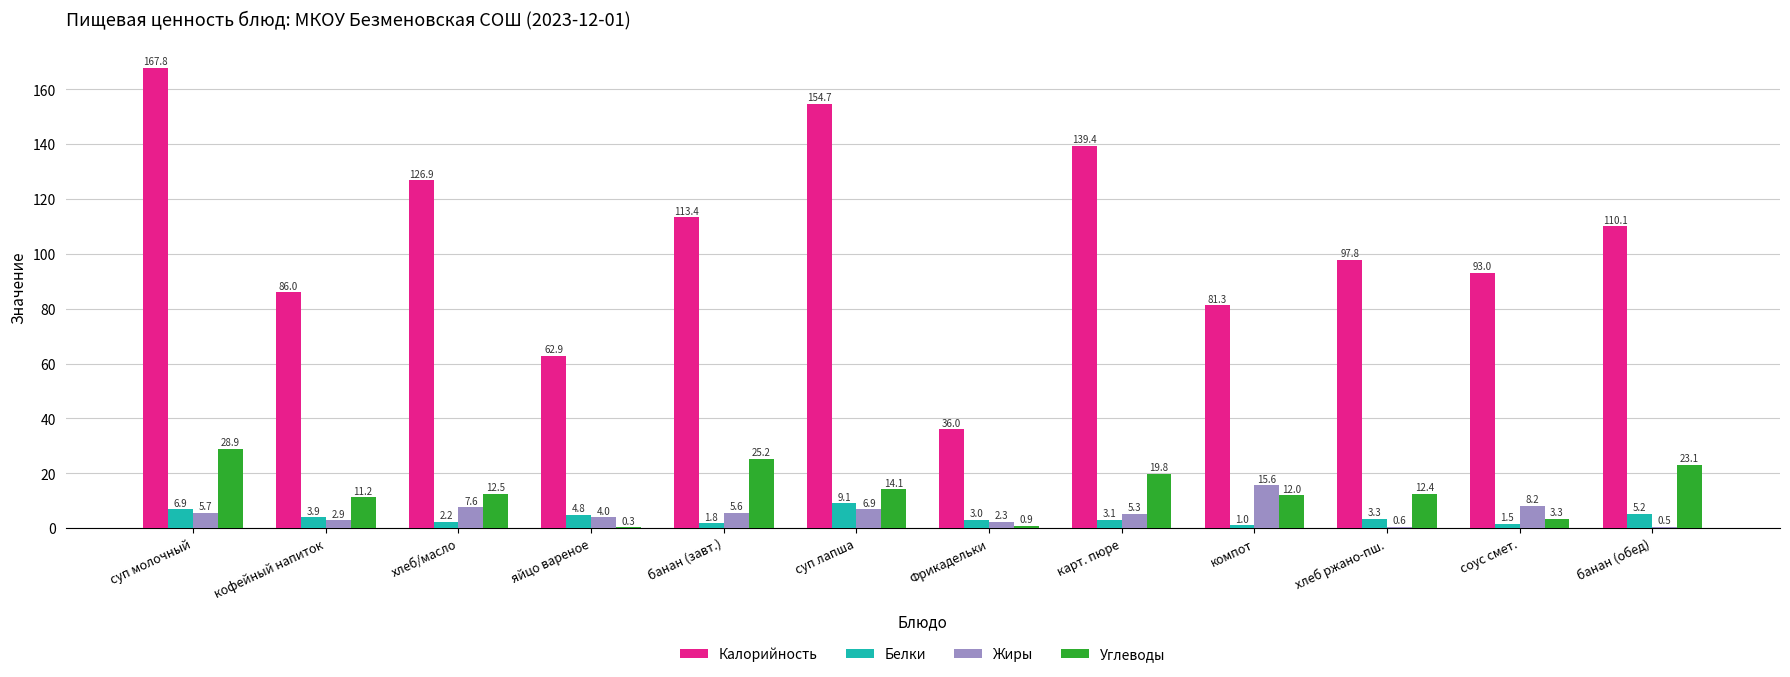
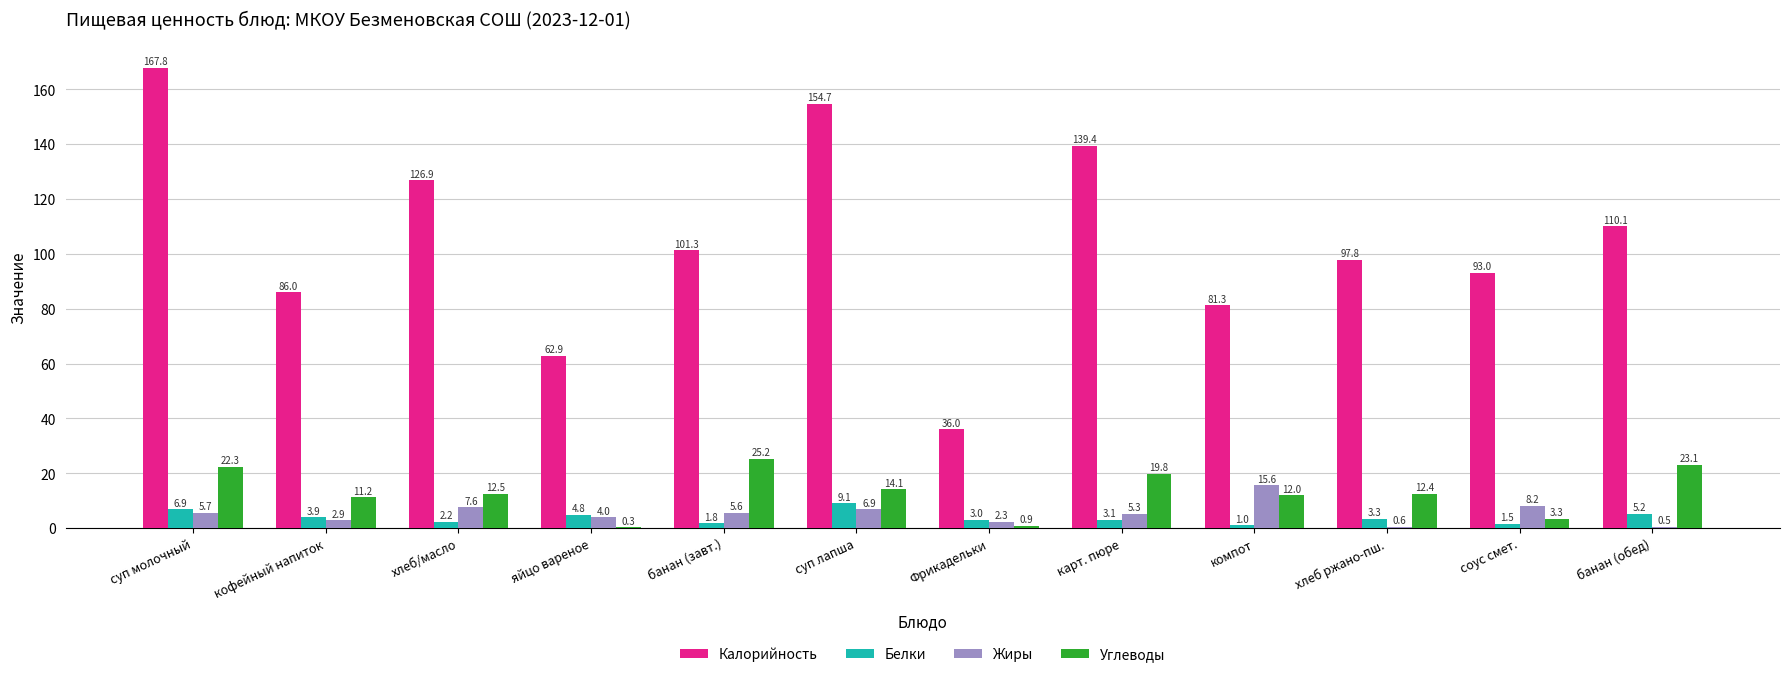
  {
    "Калорийность": {
      "суп молочный": 167.8,
      "кофейный напиток": 86.0,
      "хлеб/масло": 126.9,
      "яйцо вареное": 62.9,
-     "банан (завт.)": 113.4,
+     "банан (завт.)": 101.3,
      "суп лапша": 154.7,
      "Фрикадельки": 36.0,
      "карт. пюре": 139.4,
      "компот": 81.3,
      "хлеб ржано-пш.": 97.8,
      "соус смет.": 93.0,
      "банан (обед)": 110.1
    },
    "Белки": {
      "суп молочный": 6.9,
      "кофейный напиток": 3.9,
      "хлеб/масло": 2.2,
      "яйцо вареное": 4.8,
      "банан (завт.)": 1.8,
      "суп лапша": 9.1,
      "Фрикадельки": 3.0,
      "карт. пюре": 3.1,
      "компот": 1.0,
      "хлеб ржано-пш.": 3.3,
      "соус смет.": 1.5,
      "банан (обед)": 5.2
    },
    "Жиры": {
      "суп молочный": 5.7,
      "кофейный напиток": 2.9,
      "хлеб/масло": 7.6,
      "яйцо вареное": 4.0,
      "банан (завт.)": 5.6,
      "суп лапша": 6.9,
      "Фрикадельки": 2.3,
      "карт. пюре": 5.3,
      "компот": 15.6,
      "хлеб ржано-пш.": 0.6,
      "соус смет.": 8.2,
      "банан (обед)": 0.5
    },
    "Углеводы": {
-     "суп молочный": 28.9,
+     "суп молочный": 22.3,
      "кофейный напиток": 11.2,
      "хлеб/масло": 12.5,
      "яйцо вареное": 0.3,
      "банан (завт.)": 25.2,
      "суп лапша": 14.1,
      "Фрикадельки": 0.9,
      "карт. пюре": 19.8,
      "компот": 12.0,
      "хлеб ржано-пш.": 12.4,
      "соус смет.": 3.3,
      "банан (обед)": 23.1
    }
  }
